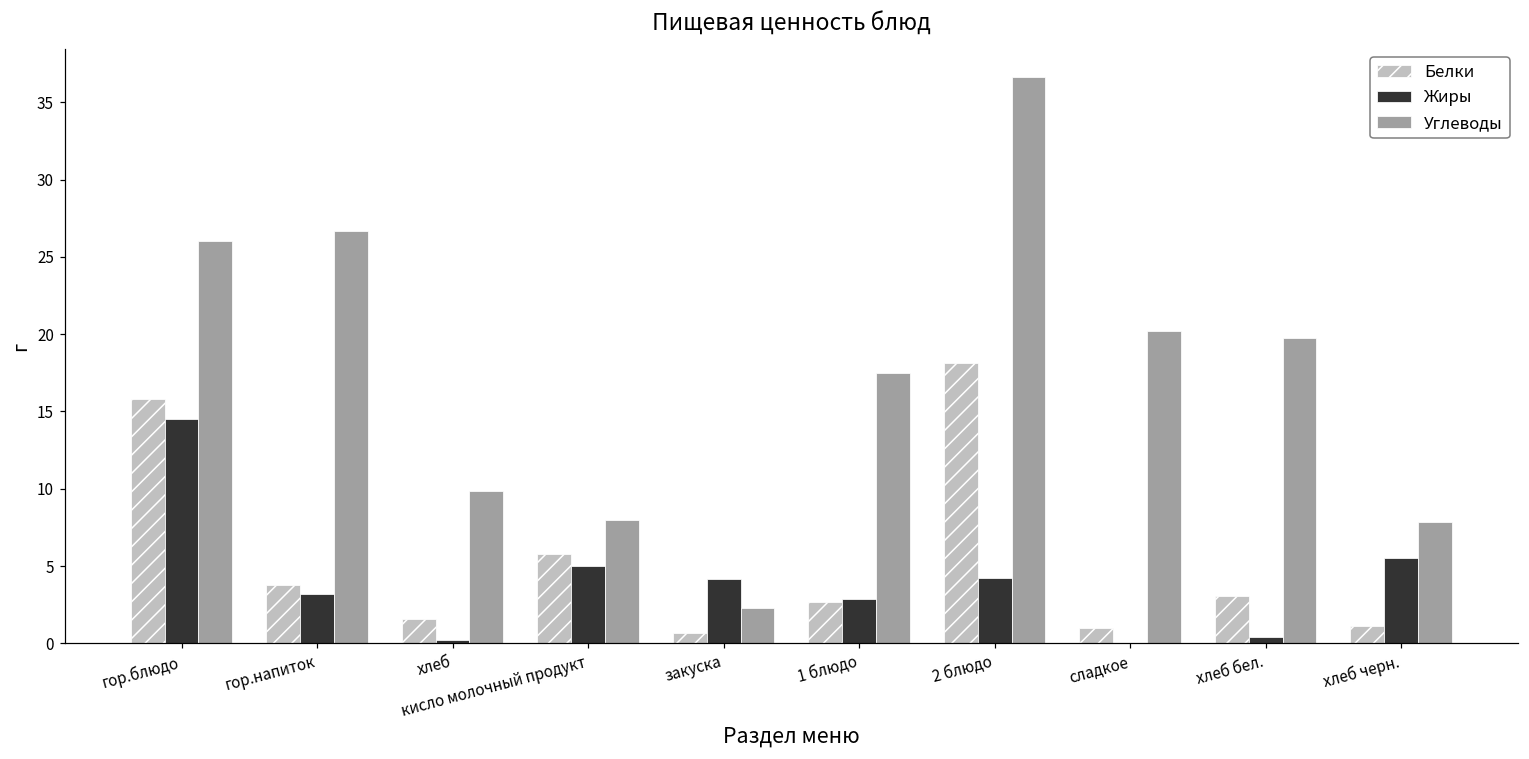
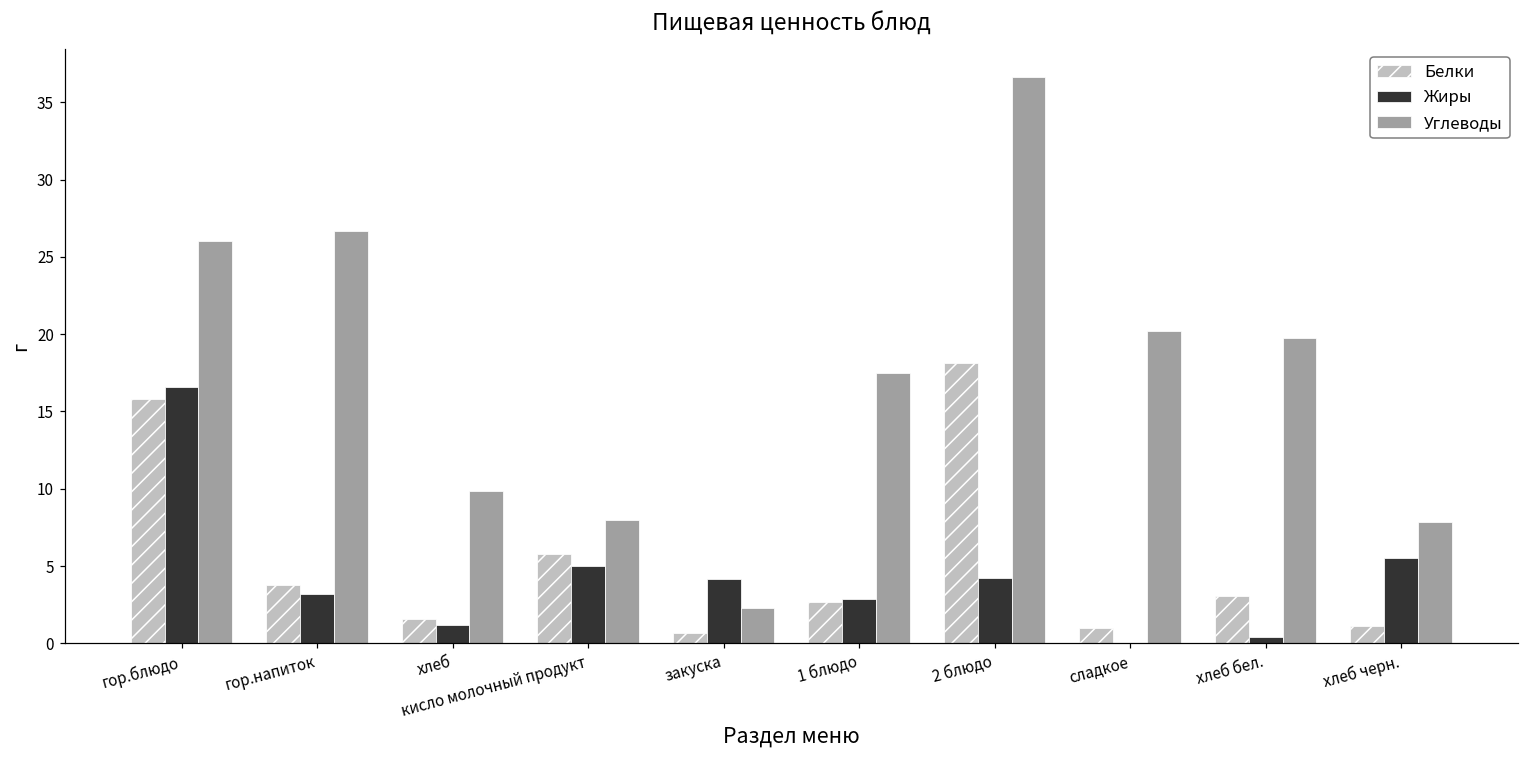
  {
    "Жиры": {
-     "гор.блюдо": 14.5,
+     "гор.блюдо": 16.6,
      "гор.напиток": 3.2,
-     "хлеб": 0.2,
+     "хлеб": 1.2,
      "кисло молочный продукт": 5.0,
      "закуска": 4.2,
      "1 блюдо": 2.8,
      "2 блюдо": 4.2,
      "сладкое": 0.0,
      "хлеб бел.": 0.4,
      "хлеб черн.": 5.5
    }
  }
